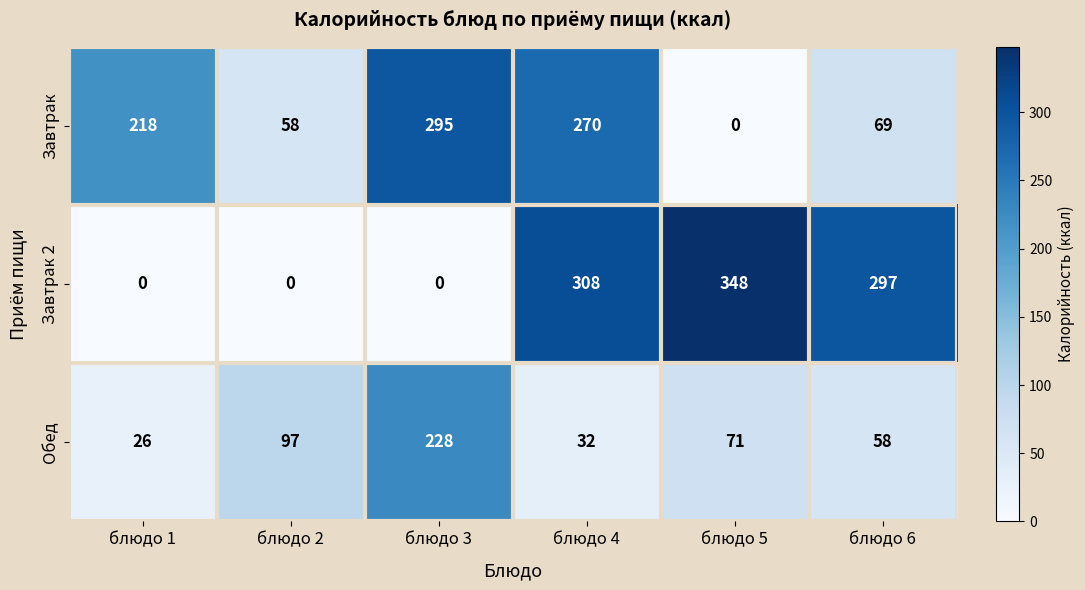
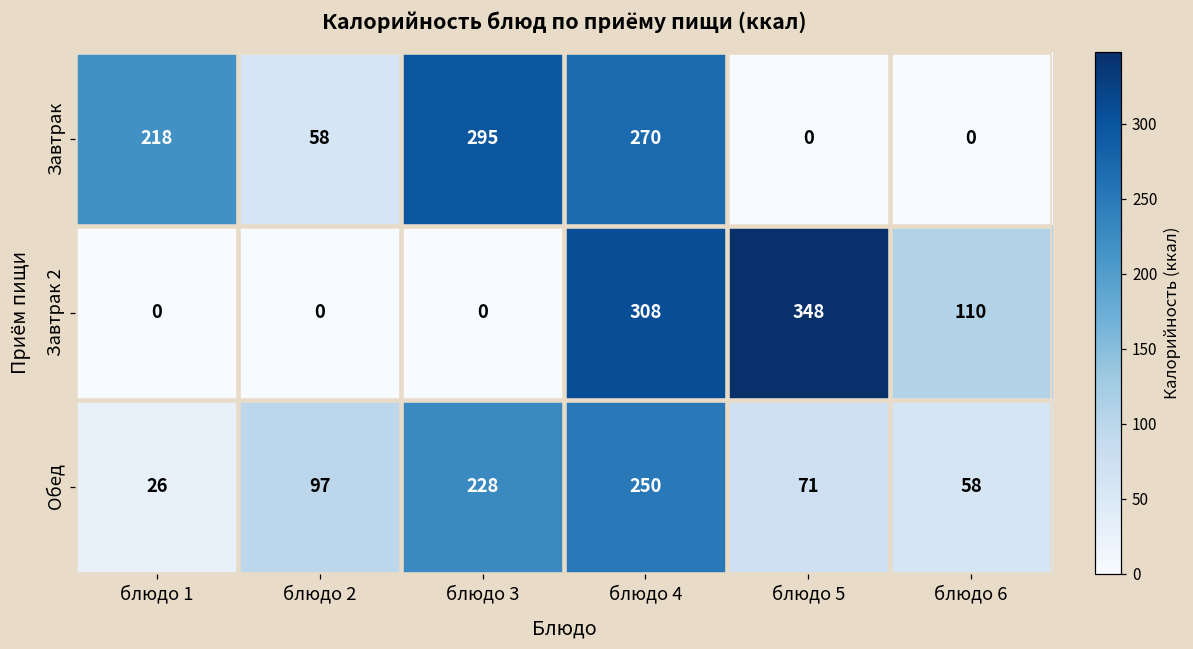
  {
    "Завтрак": {
      "блюдо 1": 218,
      "блюдо 2": 58,
      "блюдо 3": 295,
      "блюдо 4": 270,
      "блюдо 5": 0,
-     "блюдо 6": 69
+     "блюдо 6": 0
    },
    "Завтрак 2": {
      "блюдо 1": 0,
      "блюдо 2": 0,
      "блюдо 3": 0,
      "блюдо 4": 308,
      "блюдо 5": 348,
-     "блюдо 6": 297
+     "блюдо 6": 110
    },
    "Обед": {
      "блюдо 1": 26,
      "блюдо 2": 97,
      "блюдо 3": 228,
-     "блюдо 4": 32,
+     "блюдо 4": 250,
      "блюдо 5": 71,
      "блюдо 6": 58
    }
  }
